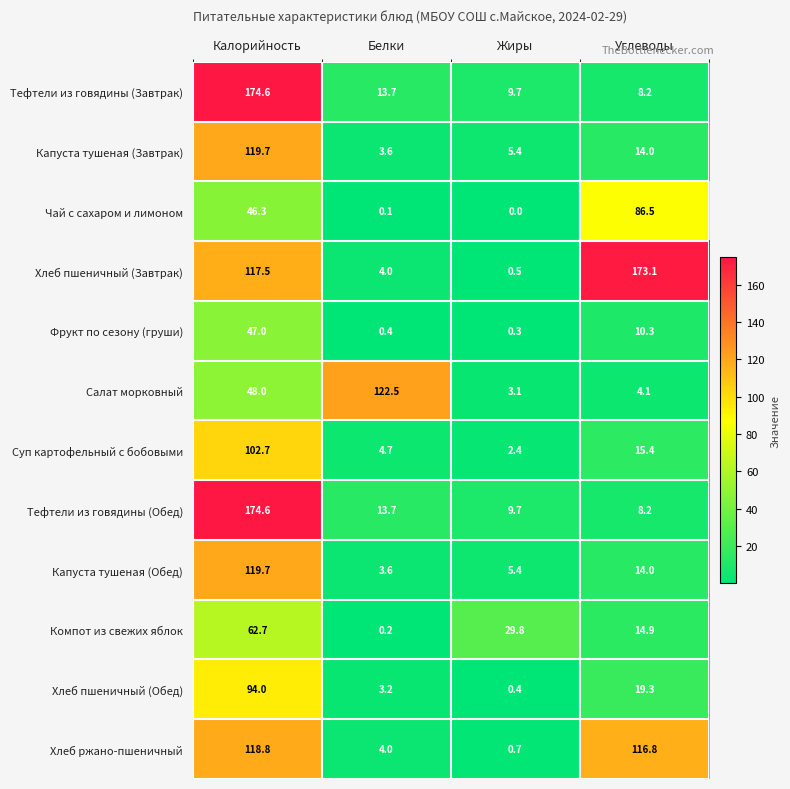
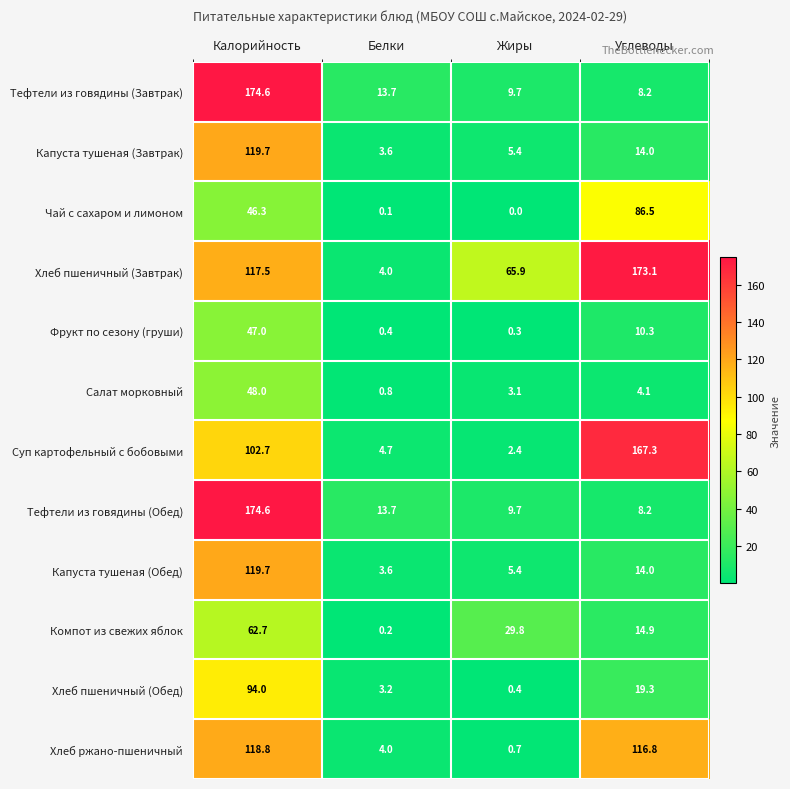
  {
    "Тефтели из говядины (Завтрак)": {
      "Калорийность": 174.6,
      "Белки": 13.7,
      "Жиры": 9.7,
      "Углеводы": 8.2
    },
    "Капуста тушеная (Завтрак)": {
      "Калорийность": 119.7,
      "Белки": 3.6,
      "Жиры": 5.4,
      "Углеводы": 14.0
    },
    "Чай с сахаром и лимоном": {
      "Калорийность": 46.3,
      "Белки": 0.1,
      "Жиры": 0.0,
      "Углеводы": 86.5
    },
    "Хлеб пшеничный (Завтрак)": {
      "Калорийность": 117.5,
      "Белки": 4.0,
-     "Жиры": 0.5,
+     "Жиры": 65.9,
      "Углеводы": 173.1
    },
    "Фрукт по сезону (груши)": {
      "Калорийность": 47.0,
      "Белки": 0.4,
      "Жиры": 0.3,
      "Углеводы": 10.3
    },
    "Салат морковный": {
      "Калорийность": 48.0,
-     "Белки": 122.5,
+     "Белки": 0.8,
      "Жиры": 3.1,
      "Углеводы": 4.1
    },
    "Суп картофельный с бобовыми": {
      "Калорийность": 102.7,
      "Белки": 4.7,
      "Жиры": 2.4,
-     "Углеводы": 15.4
+     "Углеводы": 167.3
    },
    "Тефтели из говядины (Обед)": {
      "Калорийность": 174.6,
      "Белки": 13.7,
      "Жиры": 9.7,
      "Углеводы": 8.2
    },
    "Капуста тушеная (Обед)": {
      "Калорийность": 119.7,
      "Белки": 3.6,
      "Жиры": 5.4,
      "Углеводы": 14.0
    },
    "Компот из свежих яблок": {
      "Калорийность": 62.7,
      "Белки": 0.2,
      "Жиры": 29.8,
      "Углеводы": 14.9
    },
    "Хлеб пшеничный (Обед)": {
      "Калорийность": 94.0,
      "Белки": 3.2,
      "Жиры": 0.4,
      "Углеводы": 19.3
    },
    "Хлеб ржано-пшеничный": {
      "Калорийность": 118.8,
      "Белки": 4.0,
      "Жиры": 0.7,
      "Углеводы": 116.8
    }
  }
